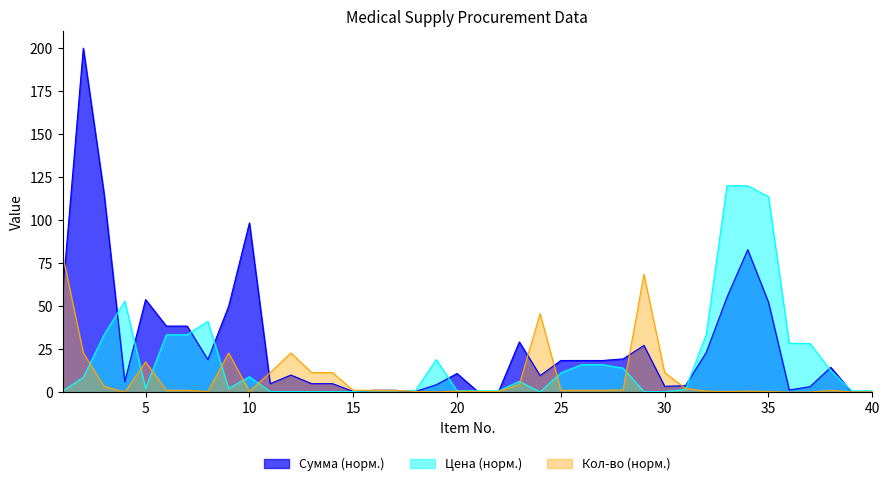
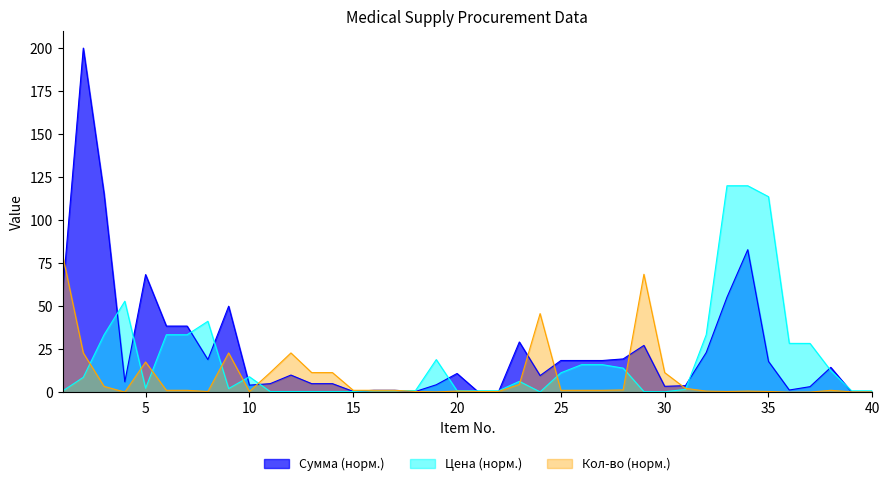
  {
    "Сумма (норм.)": {
-     "5": 54,
-     "10": 98,
+     "5": 68,
+     "10": 4,
      "20": 11,
      "25": 18,
      "30": 3,
-     "35": 52
+     "35": 18
    },
    "Цена (норм.)": {
      "5": 2,
      "10": 9,
      "25": 11,
      "30": 0,
      "35": 114
    },
    "Кол-во (норм.)": {
      "5": 18,
      "10": 0,
      "25": 1,
      "30": 11,
      "35": 0
    }
  }
